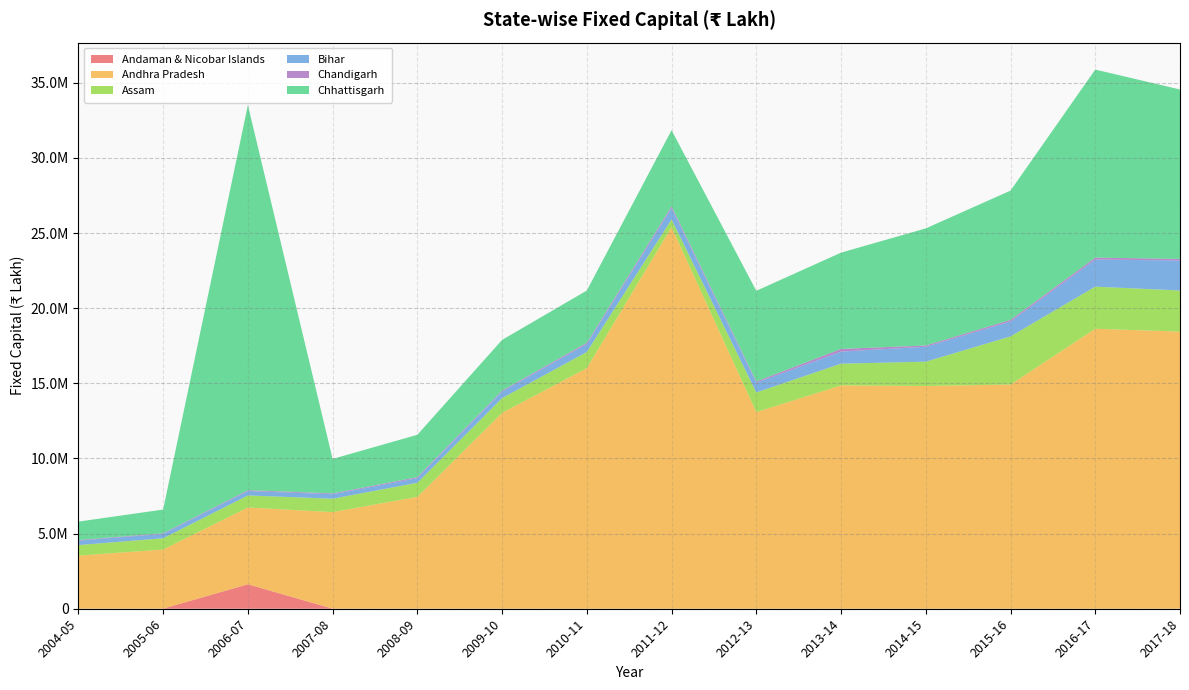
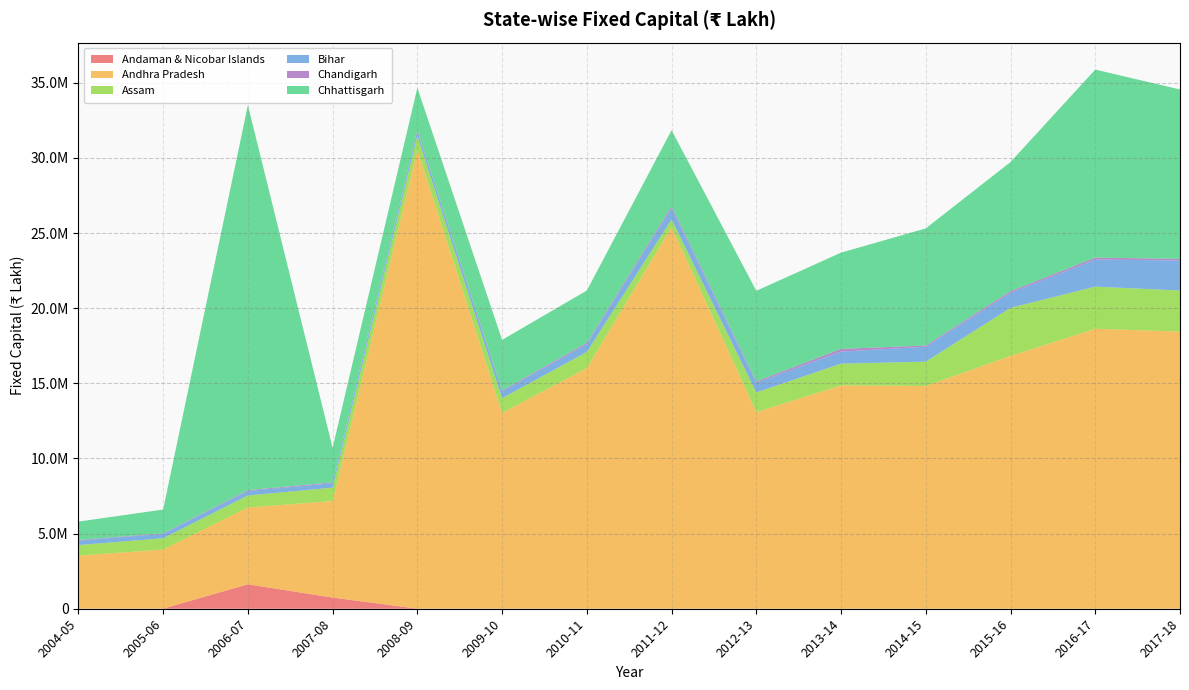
  {
    "Andaman & Nicobar Islands": {
      "2006-07": 1600000,
-     "2007-08": 0
+     "2007-08": 700000
    },
    "Andhra Pradesh": {
      "2004-05": 3500000,
      "2005-06": 3900000,
      "2006-07": 5100000,
      "2007-08": 6400000,
-     "2008-09": 7400000,
+     "2008-09": 30500000,
      "2009-10": 13000000,
      "2010-11": 16000000,
      "2011-12": 25400000,
      "2012-13": 13100000,
      "2013-14": 14900000,
      "2014-15": 14800000,
-     "2015-16": 14900000,
+     "2015-16": 16800000,
      "2016-17": 18600000,
      "2017-18": 18400000
    },
    "Assam": {
      "2004-05": 700000,
      "2005-06": 800000,
      "2006-07": 800000,
      "2007-08": 900000,
      "2008-09": 900000,
      "2009-10": 1000000,
      "2010-11": 1100000,
      "2011-12": 500000,
      "2012-13": 1300000,
      "2013-14": 1400000,
      "2014-15": 1600000,
      "2015-16": 3200000,
      "2016-17": 2800000,
      "2017-18": 2700000
    },
    "Bihar": {
      "2013-14": 800000
    },
    "Chandigarh": {
      "2013-14": 200000
    },
    "Chhattisgarh": {
      "2004-05": 1200000,
      "2005-06": 1600000,
      "2006-07": 25600000,
      "2007-08": 2300000,
      "2008-09": 2800000,
      "2009-10": 3400000,
      "2010-11": 3500000,
      "2011-12": 5100000,
      "2012-13": 6000000,
      "2013-14": 6400000,
      "2014-15": 7800000,
      "2015-16": 8600000,
      "2016-17": 12500000,
      "2017-18": 11300000
    }
  }
